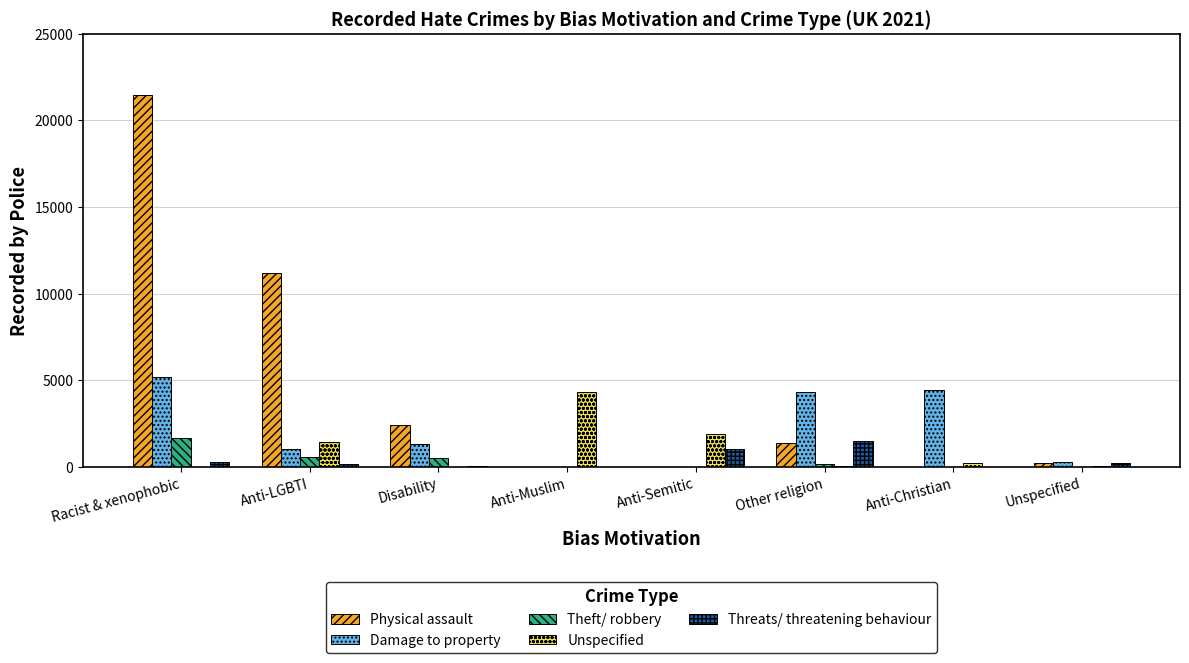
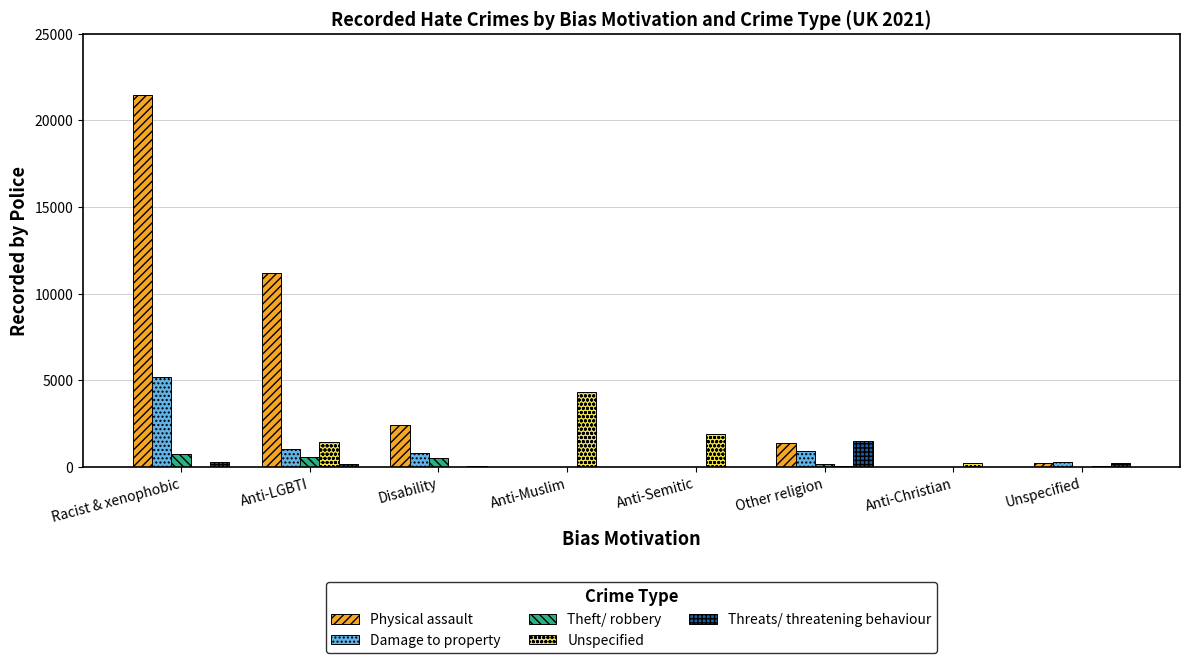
  {
    "Physical assault": {
      "Racist & xenophobic": 21500,
      "Anti-LGBTI": 11200,
      "Disability": 2400,
      "Anti-Muslim": 0,
      "Anti-Semitic": 0,
      "Other religion": 1400,
      "Anti-Christian": 0,
      "Unspecified": 200
    },
    "Damage to property": {
      "Racist & xenophobic": 5200,
      "Anti-LGBTI": 1000,
-     "Disability": 1300,
+     "Disability": 800,
      "Anti-Muslim": 0,
      "Anti-Semitic": 0,
-     "Other religion": 4300,
-     "Anti-Christian": 4400,
+     "Other religion": 900,
+     "Anti-Christian": 0,
      "Unspecified": 300
    },
    "Theft/ robbery": {
-     "Racist & xenophobic": 1700,
+     "Racist & xenophobic": 800,
      "Anti-LGBTI": 500,
      "Disability": 500,
      "Anti-Muslim": 0,
      "Anti-Semitic": 0,
      "Other religion": 200,
      "Anti-Christian": 0,
      "Unspecified": 0
    },
    "Unspecified": {
      "Anti-LGBTI": 1500,
      "Anti-Muslim": 4300,
      "Anti-Semitic": 1900,
      "Anti-Christian": 200
    },
    "Threats/ threatening behaviour": {
      "Racist & xenophobic": 300,
      "Anti-LGBTI": 100,
      "Anti-Muslim": 0,
-     "Anti-Semitic": 1000,
+     "Anti-Semitic": 0,
      "Other religion": 1500,
      "Anti-Christian": 0,
      "Unspecified": 200
    }
  }
